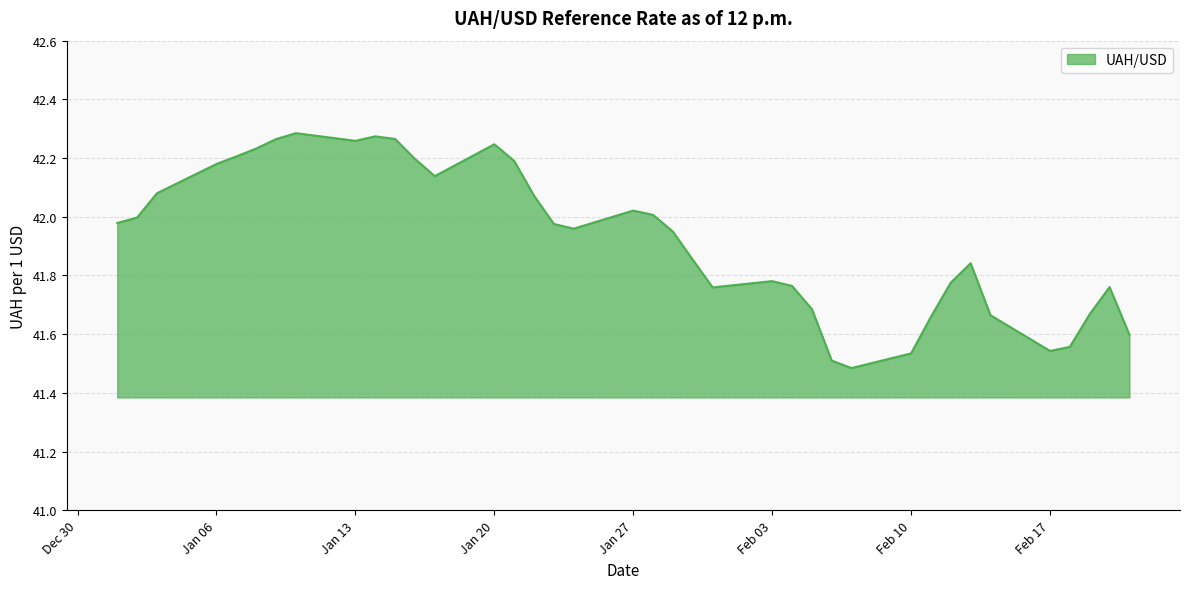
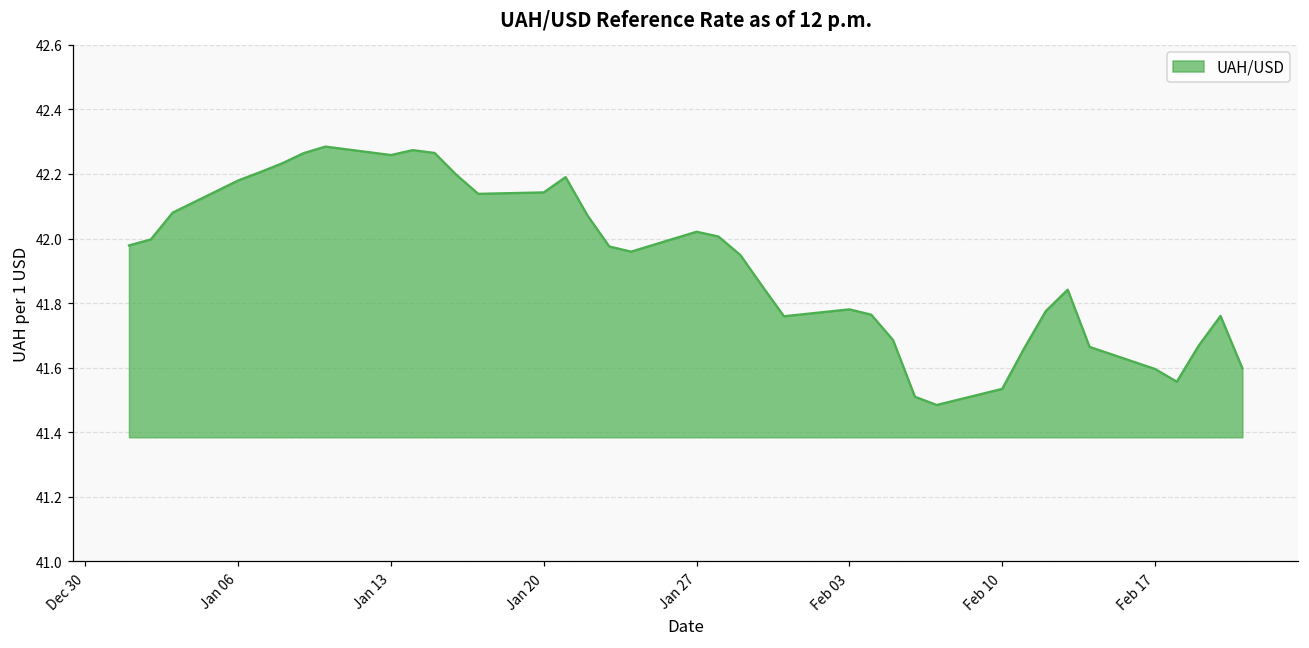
  {
    "Jan 06": 42.18,
    "Jan 13": 42.26,
-   "Jan 20": 42.25,
+   "Jan 20": 42.14,
    "Jan 27": 42.02,
    "Feb 03": 41.78,
    "Feb 10": 41.53,
-   "Feb 17": 41.54
+   "Feb 17": 41.60
  }
